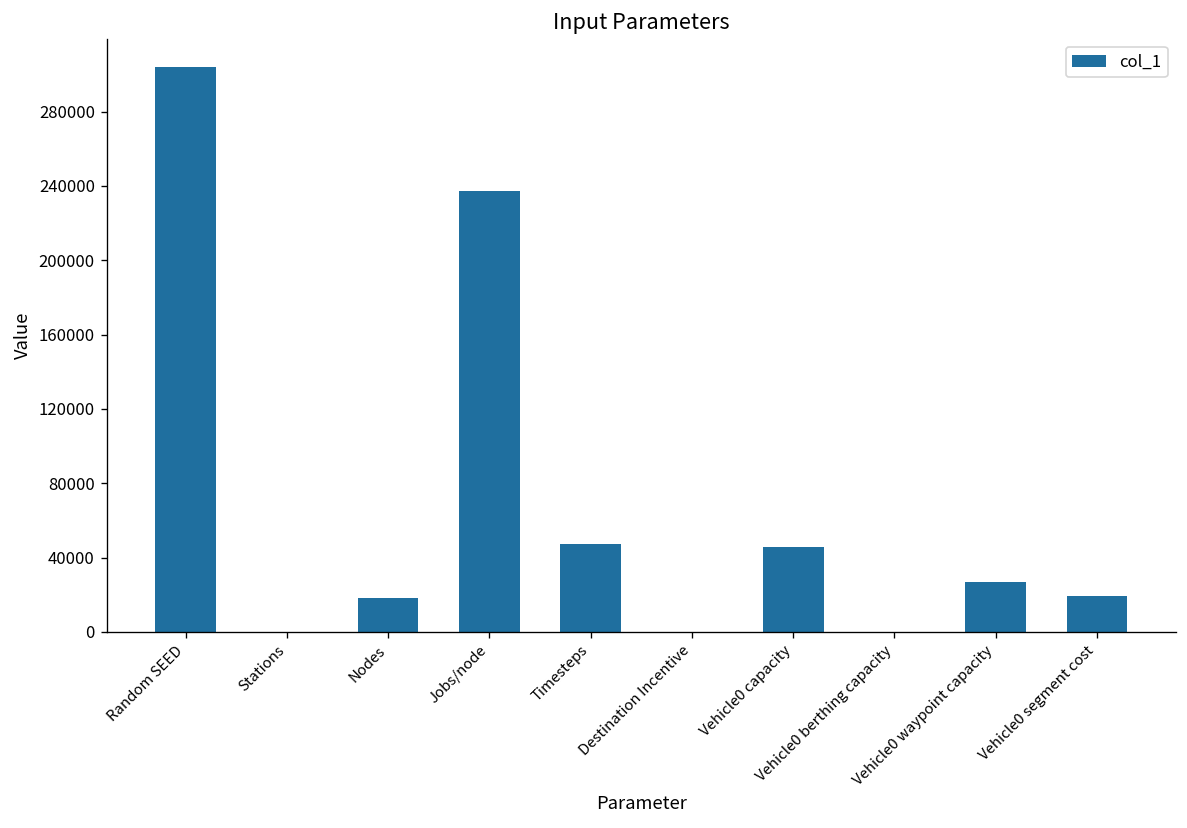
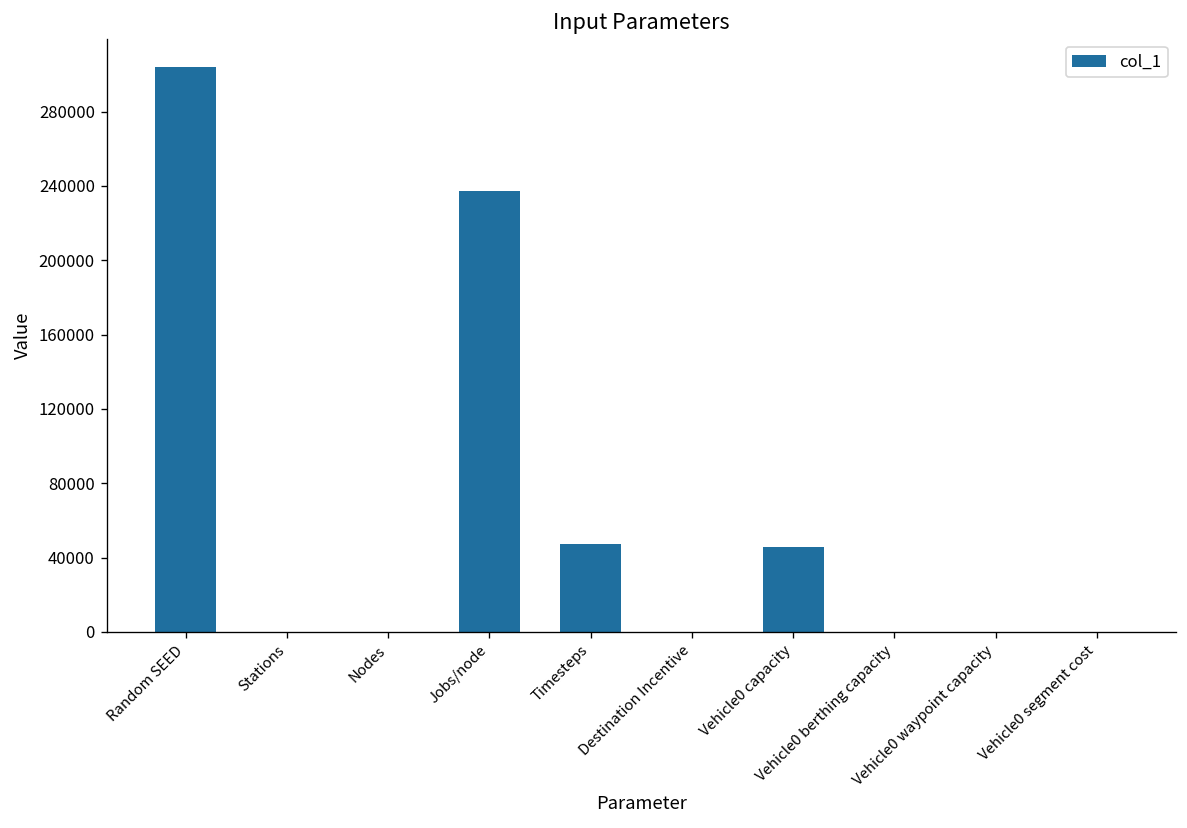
  {
    "Random SEED": 304000,
-   "Nodes": 18000,
+   "Nodes": 0,
    "Jobs/node": 237000,
    "Timesteps": 47000,
    "Vehicle0 capacity": 46000,
-   "Vehicle0 waypoint capacity": 27000,
-   "Vehicle0 segment cost": 19000
+   "Vehicle0 waypoint capacity": 0,
+   "Vehicle0 segment cost": 0
  }
